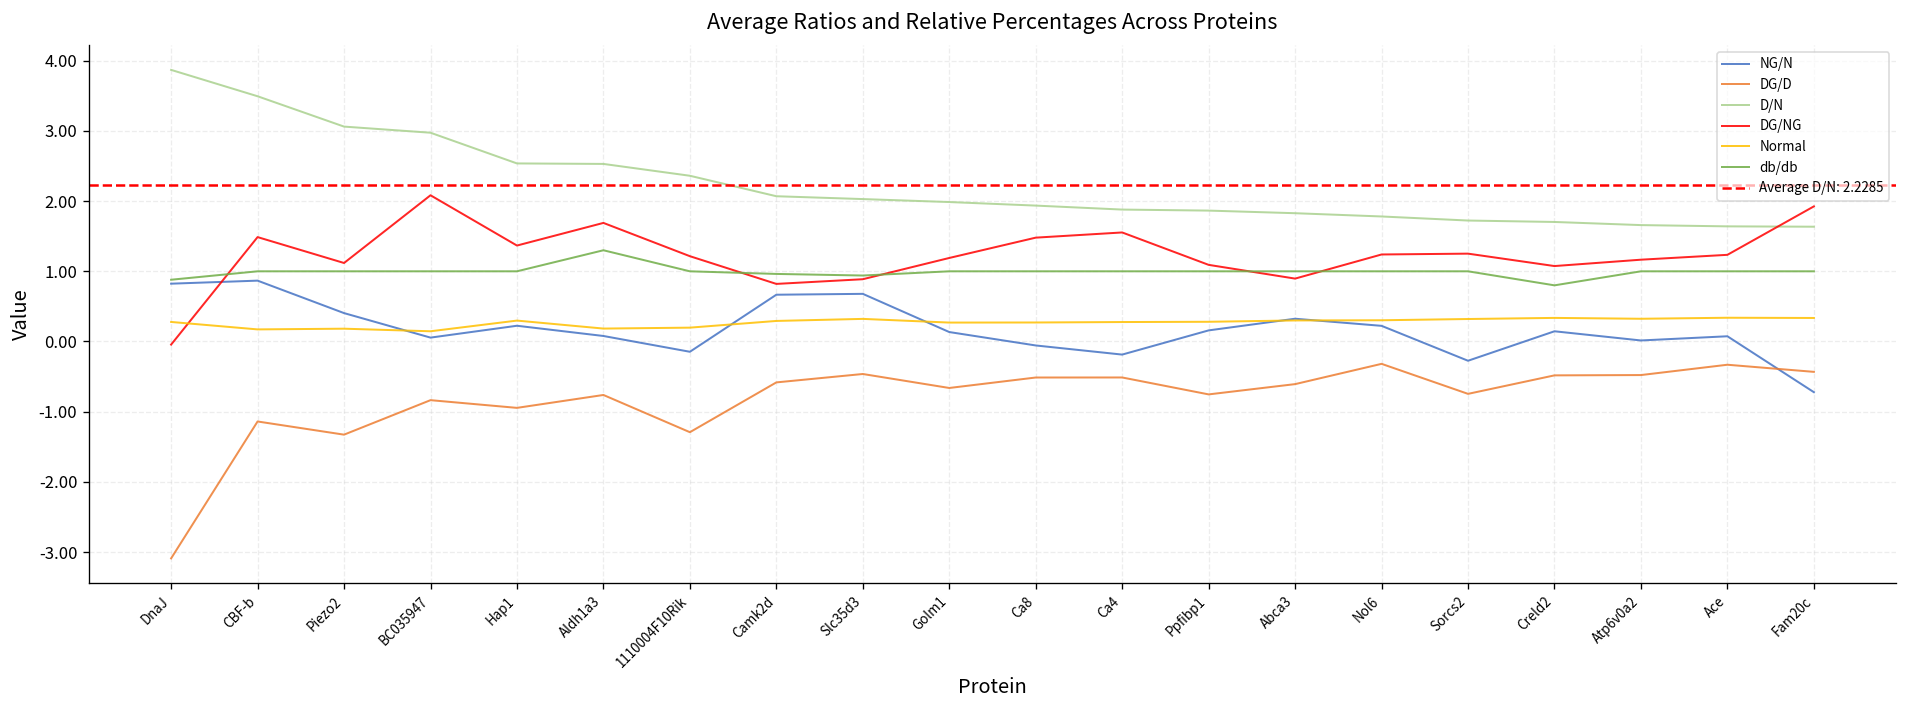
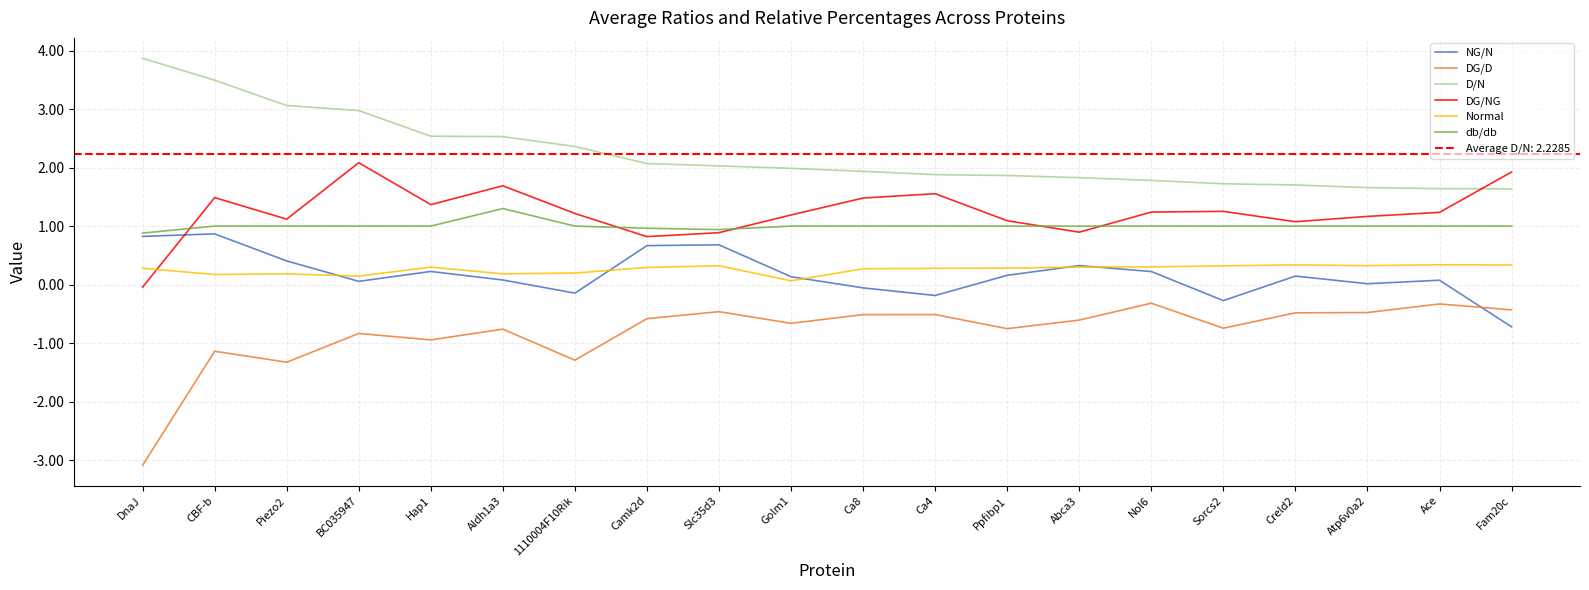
  {
    "NG/N": {
      "DnaJ": 0.8,
      "CBF-b": 0.9,
      "Piezo2": 0.4,
      "BC035947": 0.1,
      "Hap1": 0.2,
      "Aldh1a3": 0.1,
      "1110004F10Rik": -0.1,
      "Camk2d": 0.7,
      "Slc35d3": 0.7,
      "Golm1": 0.1,
      "Ca8": -0.1,
      "Ca4": -0.2,
      "Ppfibp1": 0.2,
      "Nol6": 0.2,
      "Sorcs2": -0.3,
      "Creld2": 0.1,
      "Atp6v0a2": 0.0,
      "Ace": 0.1,
      "Fam20c": -0.7
    },
    "DG/D": {
      "DnaJ": -3.1,
      "CBF-b": -1.1,
      "Piezo2": -1.3,
      "BC035947": -0.8,
      "Hap1": -0.9,
      "Aldh1a3": -0.8,
      "1110004F10Rik": -1.3,
      "Camk2d": -0.6,
      "Slc35d3": -0.5,
      "Golm1": -0.7,
      "Ca8": -0.5,
      "Ca4": -0.5,
      "Ppfibp1": -0.8,
      "Abca3": -0.6,
      "Nol6": -0.3,
      "Sorcs2": -0.7,
      "Creld2": -0.5,
      "Atp6v0a2": -0.5,
      "Ace": -0.3,
      "Fam20c": -0.4
    },
    "D/N": {
      "DnaJ": 3.9,
      "CBF-b": 3.5,
      "Piezo2": 3.1,
      "BC035947": 3.0,
      "Hap1": 2.5,
      "Aldh1a3": 2.5,
      "1110004F10Rik": 2.4,
      "Camk2d": 2.1,
      "Slc35d3": 2.0,
      "Golm1": 2.0,
      "Ca8": 1.9,
      "Ca4": 1.9,
      "Ppfibp1": 1.9,
      "Abca3": 1.8,
      "Nol6": 1.8,
      "Sorcs2": 1.7,
      "Creld2": 1.7,
      "Atp6v0a2": 1.7,
      "Ace": 1.6,
      "Fam20c": 1.6
    },
    "DG/NG": {
      "DnaJ": 0.0,
      "CBF-b": 1.5,
      "Piezo2": 1.1,
      "BC035947": 2.1,
      "Hap1": 1.4,
      "Aldh1a3": 1.7,
      "1110004F10Rik": 1.2,
      "Camk2d": 0.8,
      "Slc35d3": 0.9,
      "Golm1": 1.2,
      "Ca8": 1.5,
      "Ca4": 1.6,
      "Ppfibp1": 1.1,
      "Abca3": 0.9,
      "Nol6": 1.2,
      "Sorcs2": 1.3,
      "Creld2": 1.1,
      "Atp6v0a2": 1.2,
      "Ace": 1.2,
      "Fam20c": 1.9
    },
    "Normal": {
      "DnaJ": 0.3,
      "CBF-b": 0.2,
      "Piezo2": 0.2,
      "BC035947": 0.1,
      "Hap1": 0.3,
      "Aldh1a3": 0.2,
      "1110004F10Rik": 0.2,
      "Camk2d": 0.3,
      "Slc35d3": 0.3,
-     "Golm1": 0.3,
+     "Golm1": 0.1,
      "Ca8": 0.3,
      "Ca4": 0.3,
      "Ppfibp1": 0.3,
      "Nol6": 0.3,
      "Sorcs2": 0.3,
      "Creld2": 0.3,
      "Atp6v0a2": 0.3,
      "Ace": 0.3,
      "Fam20c": 0.3
    },
    "db/db": {
      "DnaJ": 0.9,
      "CBF-b": 1.0,
      "Piezo2": 1.0,
      "BC035947": 1.0,
      "Hap1": 1.0,
      "Aldh1a3": 1.3,
      "1110004F10Rik": 1.0,
      "Camk2d": 1.0,
      "Slc35d3": 0.9,
      "Golm1": 1.0,
      "Ca8": 1.0,
      "Ca4": 1.0,
      "Ppfibp1": 1.0,
      "Abca3": 1.0,
      "Nol6": 1.0,
      "Sorcs2": 1.0,
-     "Creld2": 0.8,
+     "Creld2": 1.0,
      "Atp6v0a2": 1.0,
      "Ace": 1.0,
      "Fam20c": 1.0
    }
  }
